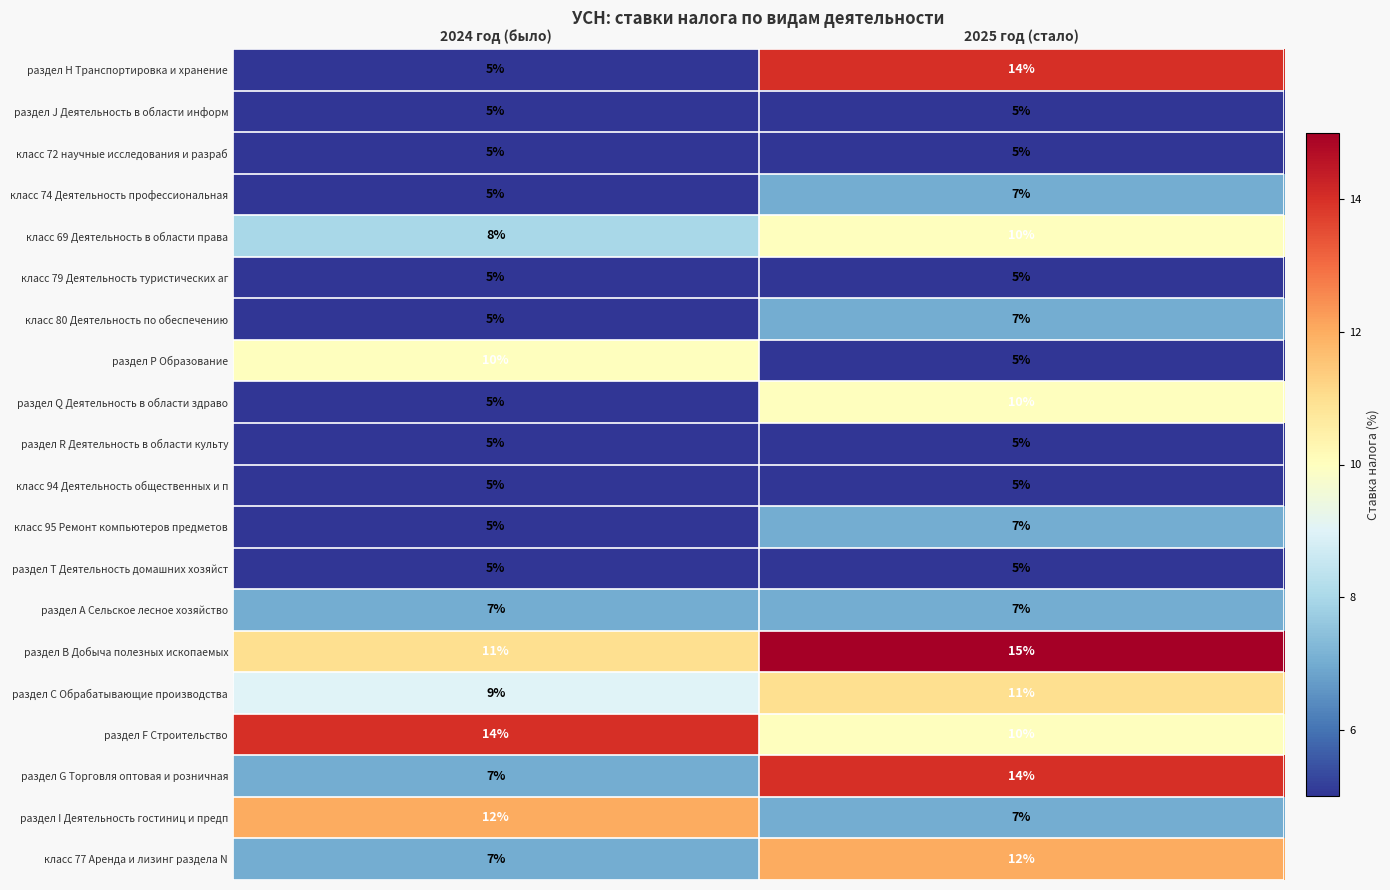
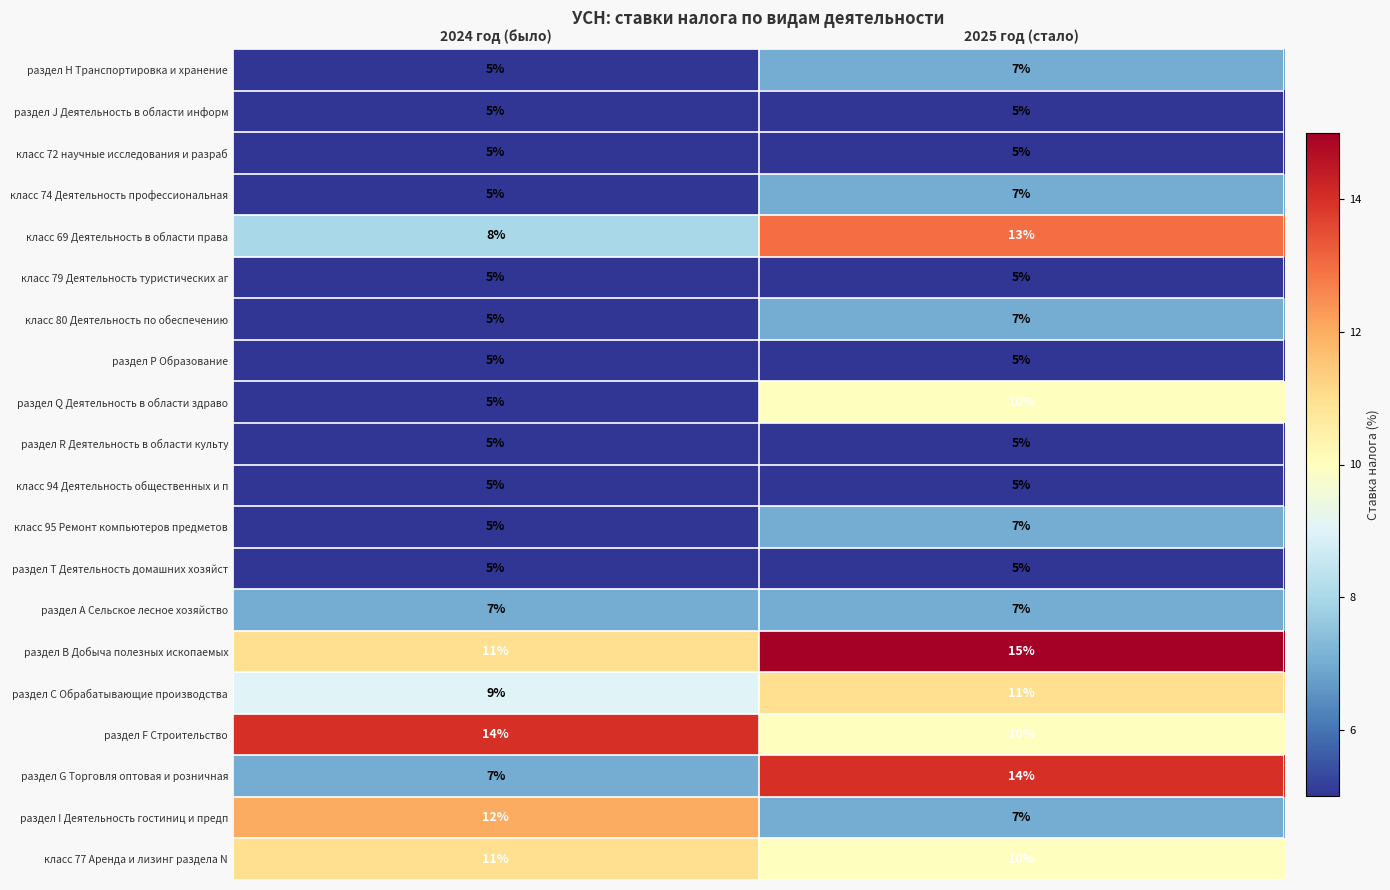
  {
    "раздел H Транспортировка и хранение": {
      "2024 год (было)": "5%",
-     "2025 год (стало)": "14%"
+     "2025 год (стало)": "7%"
    },
    "раздел J Деятельность в области информ": {
      "2024 год (было)": "5%",
      "2025 год (стало)": "5%"
    },
    "класс 72 научные исследования и разраб": {
      "2024 год (было)": "5%",
      "2025 год (стало)": "5%"
    },
    "класс 74 Деятельность профессиональная": {
      "2024 год (было)": "5%",
      "2025 год (стало)": "7%"
    },
    "класс 69 Деятельность в области права": {
      "2024 год (было)": "8%",
-     "2025 год (стало)": "10%"
+     "2025 год (стало)": "13%"
    },
    "класс 79 Деятельность туристических аг": {
      "2024 год (было)": "5%",
      "2025 год (стало)": "5%"
    },
    "класс 80 Деятельность по обеспечению": {
      "2024 год (было)": "5%",
      "2025 год (стало)": "7%"
    },
    "раздел P Образование": {
-     "2024 год (было)": "10%",
+     "2024 год (было)": "5%",
      "2025 год (стало)": "5%"
    },
    "раздел Q Деятельность в области здраво": {
      "2024 год (было)": "5%",
      "2025 год (стало)": "10%"
    },
    "раздел R Деятельность в области культу": {
      "2024 год (было)": "5%",
      "2025 год (стало)": "5%"
    },
    "класс 94 Деятельность общественных и п": {
      "2024 год (было)": "5%",
      "2025 год (стало)": "5%"
    },
    "класс 95 Ремонт компьютеров предметов": {
      "2024 год (было)": "5%",
      "2025 год (стало)": "7%"
    },
    "раздел T Деятельность домашних хозяйст": {
      "2024 год (было)": "5%",
      "2025 год (стало)": "5%"
    },
    "раздел A Сельское лесное хозяйство": {
      "2024 год (было)": "7%",
      "2025 год (стало)": "7%"
    },
    "раздел B Добыча полезных ископаемых": {
      "2024 год (было)": "11%",
      "2025 год (стало)": "15%"
    },
    "раздел C Обрабатывающие производства": {
      "2024 год (было)": "9%",
      "2025 год (стало)": "11%"
    },
    "раздел F Строительство": {
      "2024 год (было)": "14%",
      "2025 год (стало)": "10%"
    },
    "раздел G Торговля оптовая и розничная": {
      "2024 год (было)": "7%",
      "2025 год (стало)": "14%"
    },
    "раздел I Деятельность гостиниц и предп": {
      "2024 год (было)": "12%",
      "2025 год (стало)": "7%"
    },
    "класс 77 Аренда и лизинг раздела N": {
-     "2024 год (было)": "7%",
-     "2025 год (стало)": "12%"
+     "2024 год (было)": "11%",
+     "2025 год (стало)": "10%"
    }
  }
